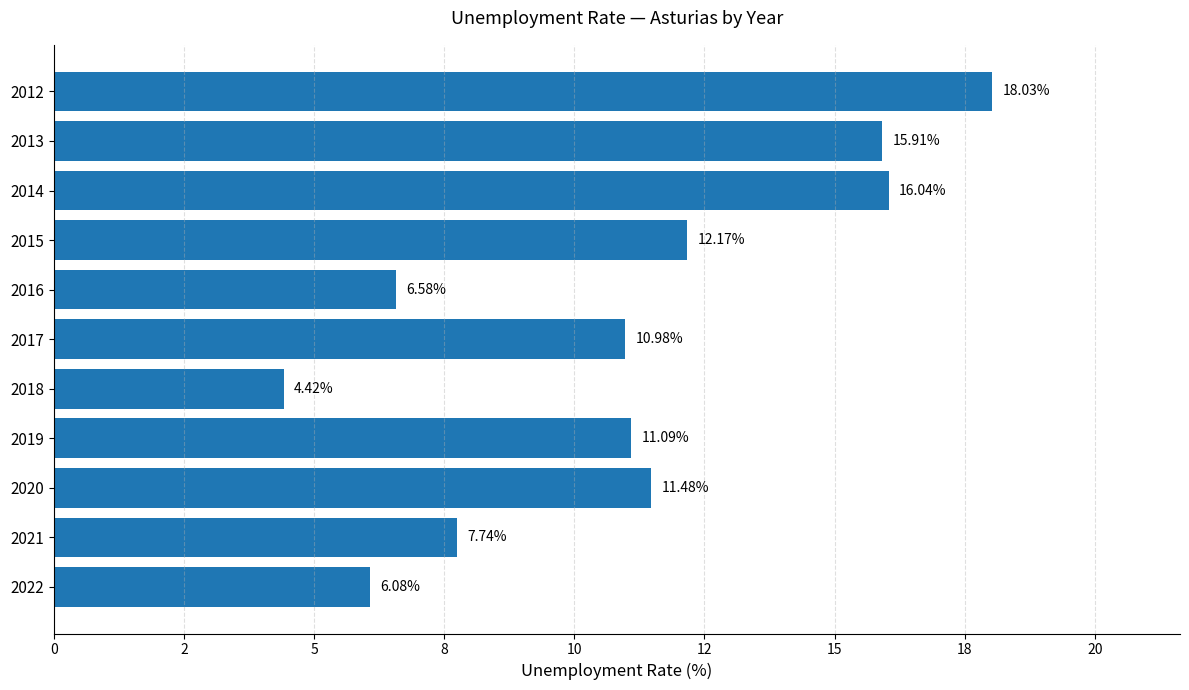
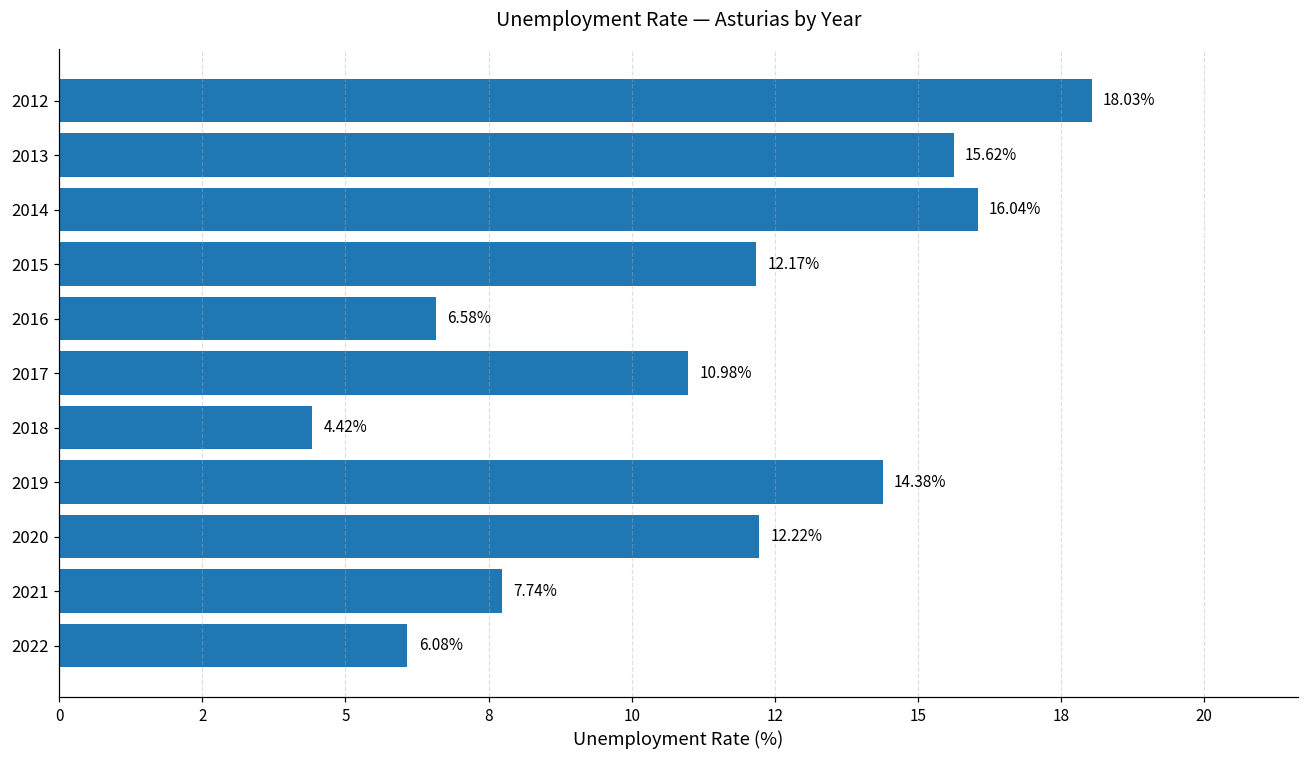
  {
    "2012": "18.03%",
-   "2013": "15.91%",
+   "2013": "15.62%",
    "2014": "16.04%",
    "2015": "12.17%",
    "2016": "6.58%",
    "2017": "10.98%",
    "2018": "4.42%",
-   "2019": "11.09%",
-   "2020": "11.48%",
+   "2019": "14.38%",
+   "2020": "12.22%",
    "2021": "7.74%",
    "2022": "6.08%"
  }
